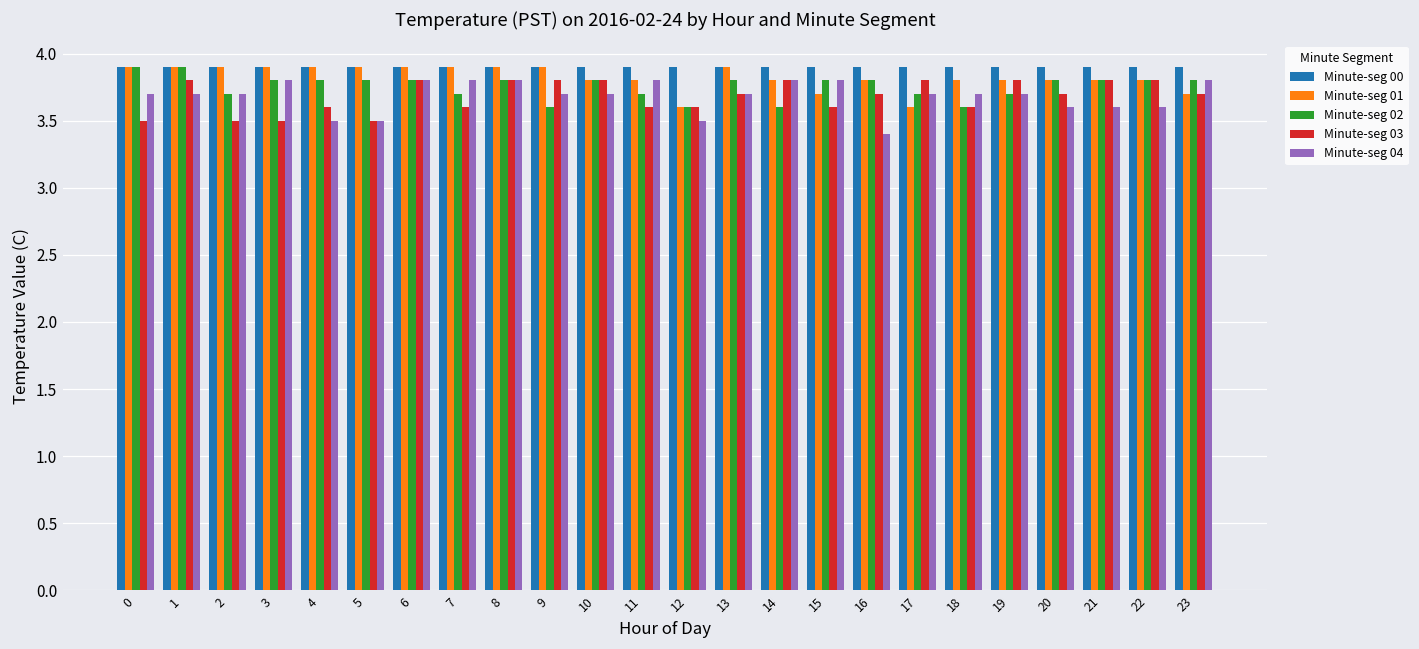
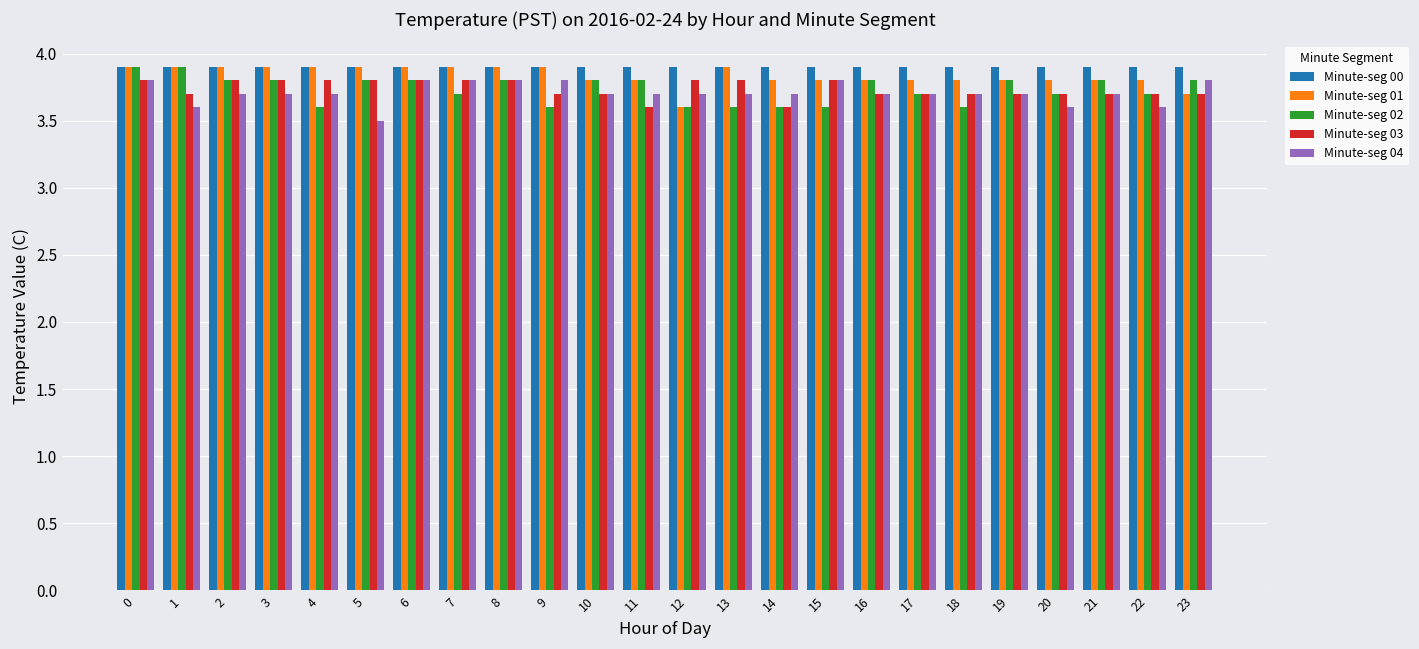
  {
    "Minute-seg 00": {
      "0": 3.9,
      "1": 3.9,
      "2": 3.9,
      "3": 3.9,
      "4": 3.9,
      "5": 3.9,
      "6": 3.9,
      "7": 3.9,
      "8": 3.9,
      "9": 3.9,
      "10": 3.9,
      "11": 3.9,
      "12": 3.9,
      "13": 3.9,
      "14": 3.9,
      "15": 3.9,
      "16": 3.9,
      "17": 3.9,
      "18": 3.9,
      "19": 3.9,
      "20": 3.9,
      "21": 3.9,
      "22": 3.9,
      "23": 3.9
    },
    "Minute-seg 01": {
      "0": 3.9,
      "1": 3.9,
      "2": 3.9,
      "3": 3.9,
      "4": 3.9,
      "5": 3.9,
      "6": 3.9,
      "7": 3.9,
      "8": 3.9,
      "9": 3.9,
      "10": 3.8,
      "11": 3.8,
      "12": 3.6,
      "13": 3.9,
      "14": 3.8,
-     "15": 3.7,
+     "15": 3.8,
      "16": 3.8,
-     "17": 3.6,
+     "17": 3.8,
      "18": 3.8,
      "19": 3.8,
      "20": 3.8,
      "21": 3.8,
      "22": 3.8,
      "23": 3.7
    },
    "Minute-seg 02": {
      "0": 3.9,
      "1": 3.9,
-     "2": 3.7,
+     "2": 3.8,
      "3": 3.8,
-     "4": 3.8,
+     "4": 3.6,
      "5": 3.8,
      "6": 3.8,
      "7": 3.7,
      "8": 3.8,
      "9": 3.6,
      "10": 3.8,
-     "11": 3.7,
+     "11": 3.8,
      "12": 3.6,
-     "13": 3.8,
+     "13": 3.6,
      "14": 3.6,
-     "15": 3.8,
+     "15": 3.6,
      "16": 3.8,
      "17": 3.7,
      "18": 3.6,
-     "19": 3.7,
-     "20": 3.8,
+     "19": 3.8,
+     "20": 3.7,
      "21": 3.8,
-     "22": 3.8,
+     "22": 3.7,
      "23": 3.8
    },
    "Minute-seg 03": {
-     "0": 3.5,
-     "1": 3.8,
-     "2": 3.5,
-     "3": 3.5,
-     "4": 3.6,
-     "5": 3.5,
+     "0": 3.8,
+     "1": 3.7,
+     "2": 3.8,
+     "3": 3.8,
+     "4": 3.8,
+     "5": 3.8,
      "6": 3.8,
-     "7": 3.6,
+     "7": 3.8,
      "8": 3.8,
-     "9": 3.8,
-     "10": 3.8,
+     "9": 3.7,
+     "10": 3.7,
      "11": 3.6,
-     "12": 3.6,
-     "13": 3.7,
-     "14": 3.8,
-     "15": 3.6,
+     "12": 3.8,
+     "13": 3.8,
+     "14": 3.6,
+     "15": 3.8,
      "16": 3.7,
-     "17": 3.8,
-     "18": 3.6,
-     "19": 3.8,
+     "17": 3.7,
+     "18": 3.7,
+     "19": 3.7,
      "20": 3.7,
-     "21": 3.8,
-     "22": 3.8,
+     "21": 3.7,
+     "22": 3.7,
      "23": 3.7
    },
    "Minute-seg 04": {
-     "0": 3.7,
-     "1": 3.7,
+     "0": 3.8,
+     "1": 3.6,
      "2": 3.7,
-     "3": 3.8,
-     "4": 3.5,
+     "3": 3.7,
+     "4": 3.7,
      "5": 3.5,
      "6": 3.8,
      "7": 3.8,
      "8": 3.8,
-     "9": 3.7,
+     "9": 3.8,
      "10": 3.7,
-     "11": 3.8,
-     "12": 3.5,
+     "11": 3.7,
+     "12": 3.7,
      "13": 3.7,
-     "14": 3.8,
+     "14": 3.7,
      "15": 3.8,
-     "16": 3.4,
+     "16": 3.7,
      "17": 3.7,
      "18": 3.7,
      "19": 3.7,
      "20": 3.6,
-     "21": 3.6,
+     "21": 3.7,
      "22": 3.6,
      "23": 3.8
    }
  }
